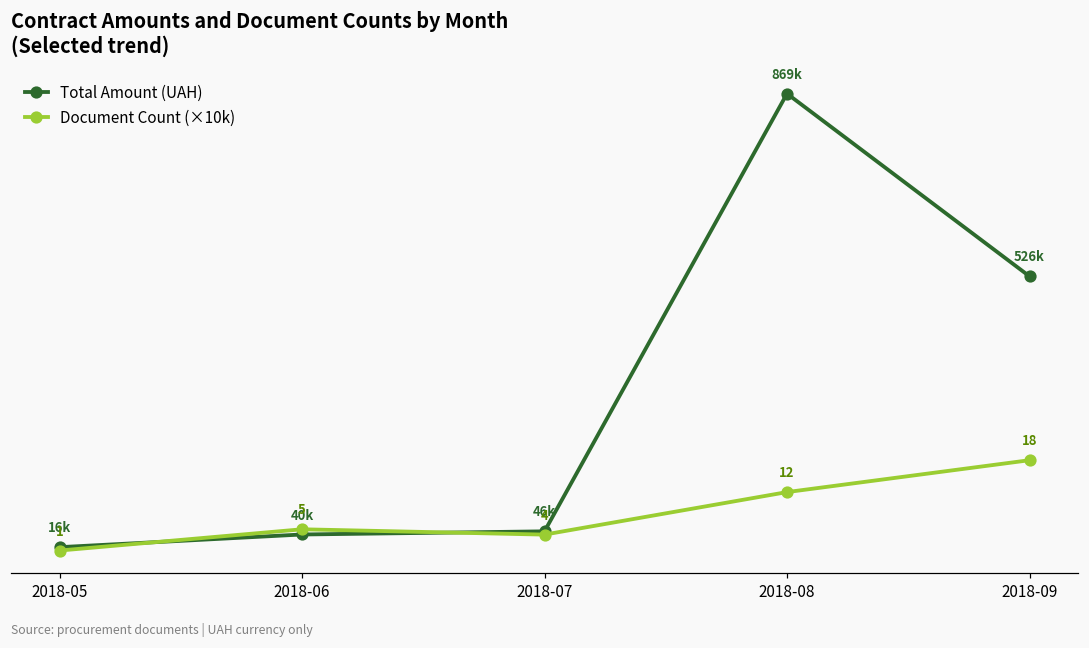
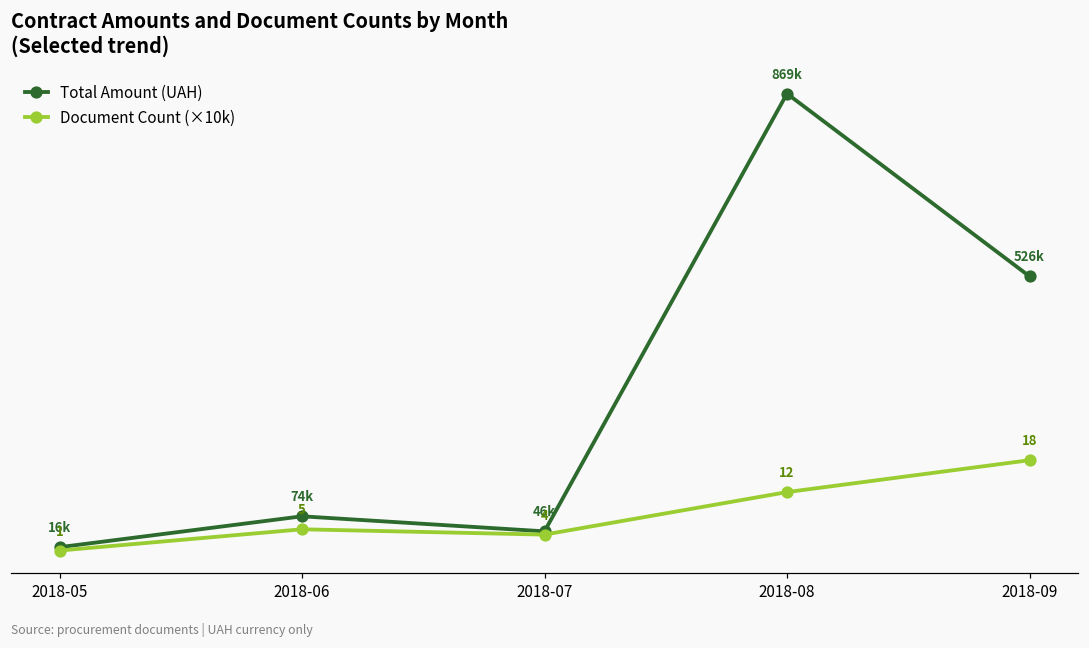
  {
    "Total Amount (UAH)": {
-     "2018-06": "40k",
+     "2018-06": "74k",
      "2018-09": "526k"
    }
  }
